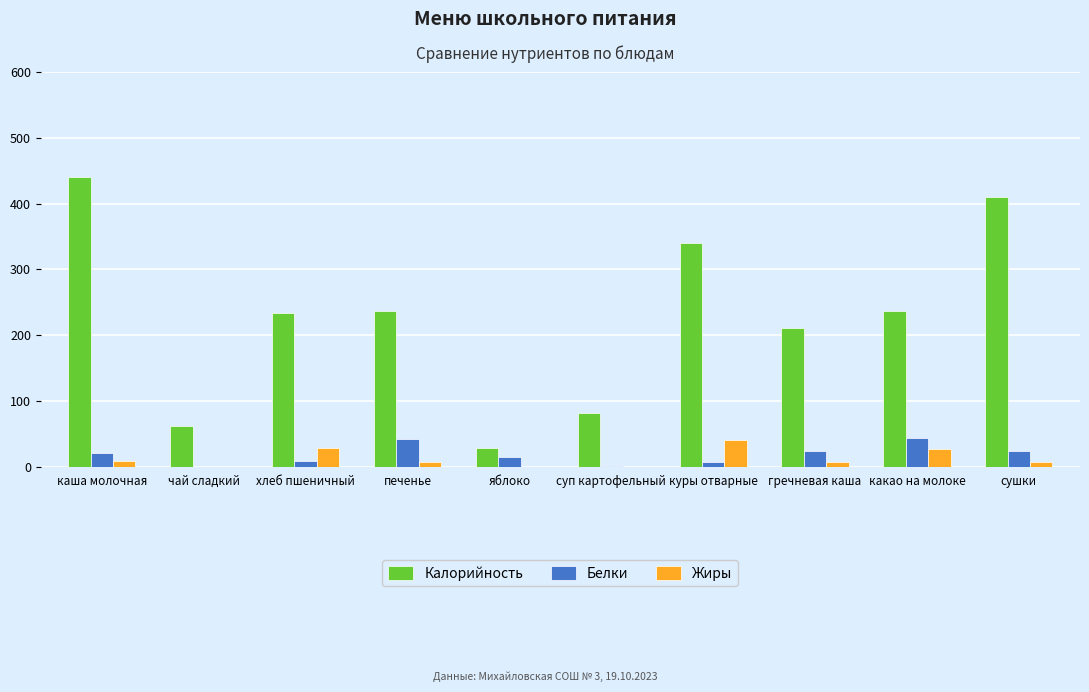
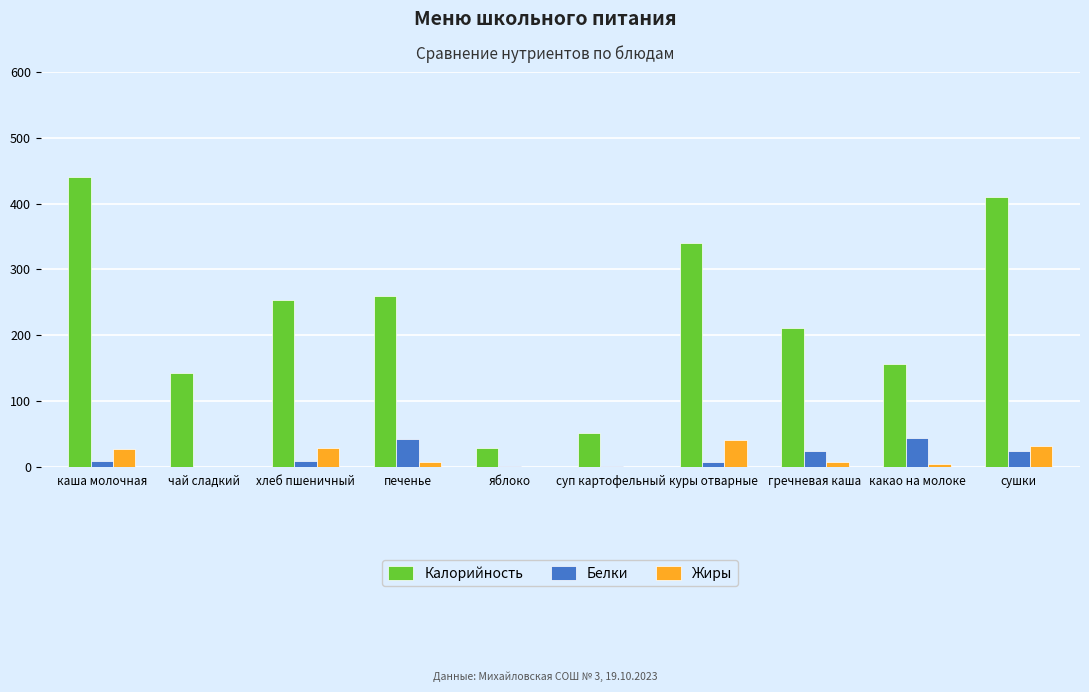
  {
    "Калорийность": {
      "каша молочная": 440,
-     "чай сладкий": 60,
-     "хлеб пшеничный": 230,
-     "печенье": 240,
+     "чай сладкий": 140,
+     "хлеб пшеничный": 250,
+     "печенье": 260,
      "яблоко": 30,
-     "суп картофельный": 80,
+     "суп картофельный": 50,
      "куры отварные": 340,
      "гречневая каша": 210,
-     "какао на молоке": 240,
+     "какао на молоке": 160,
      "сушки": 410
    },
    "Белки": {
-     "каша молочная": 20,
+     "каша молочная": 10,
      "чай сладкий": 0,
      "хлеб пшеничный": 10,
      "печенье": 40,
-     "яблоко": 10,
+     "яблоко": 0,
      "куры отварные": 10,
      "гречневая каша": 20,
      "какао на молоке": 40,
      "сушки": 20
    },
    "Жиры": {
-     "каша молочная": 10,
+     "каша молочная": 30,
      "чай сладкий": 0,
      "хлеб пшеничный": 30,
      "печенье": 10,
      "яблоко": 0,
      "суп картофельный": 0,
      "куры отварные": 40,
      "гречневая каша": 10,
-     "какао на молоке": 30,
-     "сушки": 10
+     "какао на молоке": 0,
+     "сушки": 30
    }
  }
